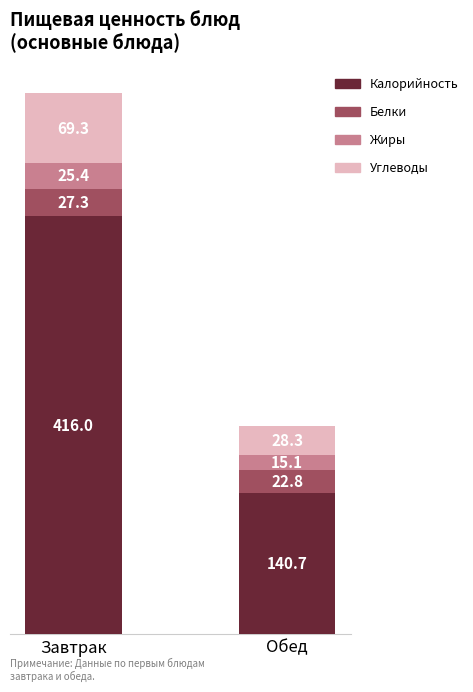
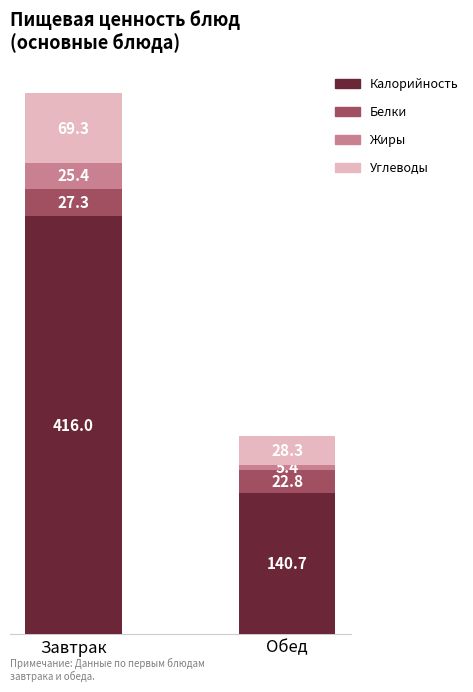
  {
    "Калорийность": {
      "Завтрак": 416.0,
      "Обед": 140.7
    },
    "Белки": {
      "Завтрак": 27.3,
      "Обед": 22.8
    },
    "Жиры": {
      "Завтрак": 25.4,
-     "Обед": 15.1
+     "Обед": 5.4
    },
    "Углеводы": {
      "Завтрак": 69.3,
      "Обед": 28.3
    }
  }
